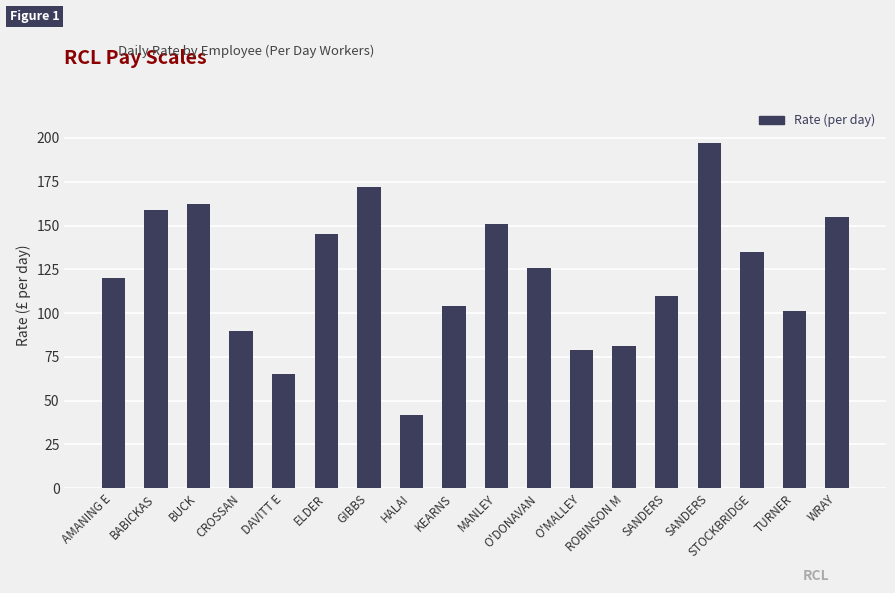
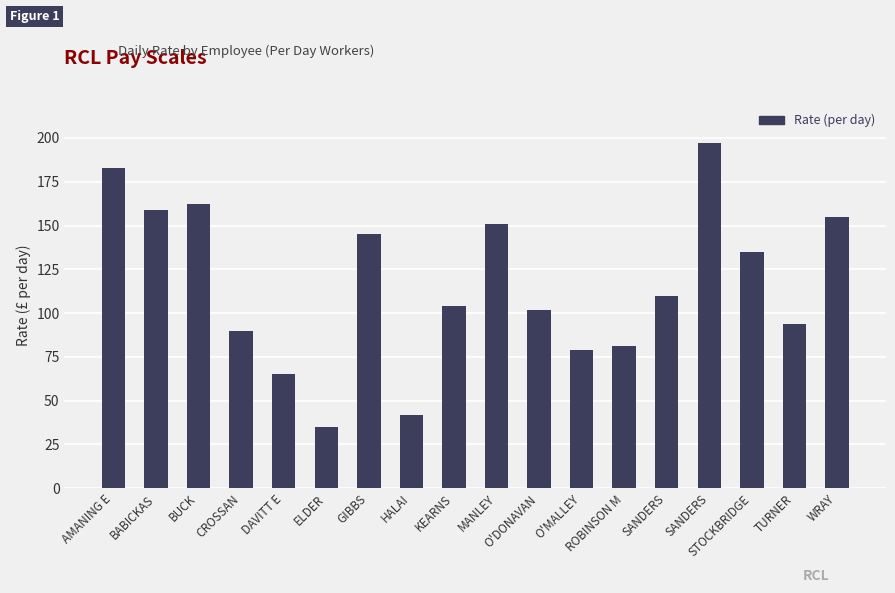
  {
-   "AMANING E": 120,
+   "AMANING E": 183,
    "BABICKAS": 159,
    "BUCK": 162,
    "CROSSAN": 90,
    "DAVITT E": 65,
-   "ELDER": 145,
-   "GIBBS": 172,
+   "ELDER": 35,
+   "GIBBS": 145,
    "HALAI": 42,
    "KEARNS": 104,
    "MANLEY": 151,
-   "O'DONAVAN": 126,
+   "O'DONAVAN": 102,
    "O'MALLEY": 79,
    "ROBINSON M": 81,
    "STOCKBRIDGE": 135,
-   "TURNER": 101,
+   "TURNER": 94,
    "WRAY": 155
  }
